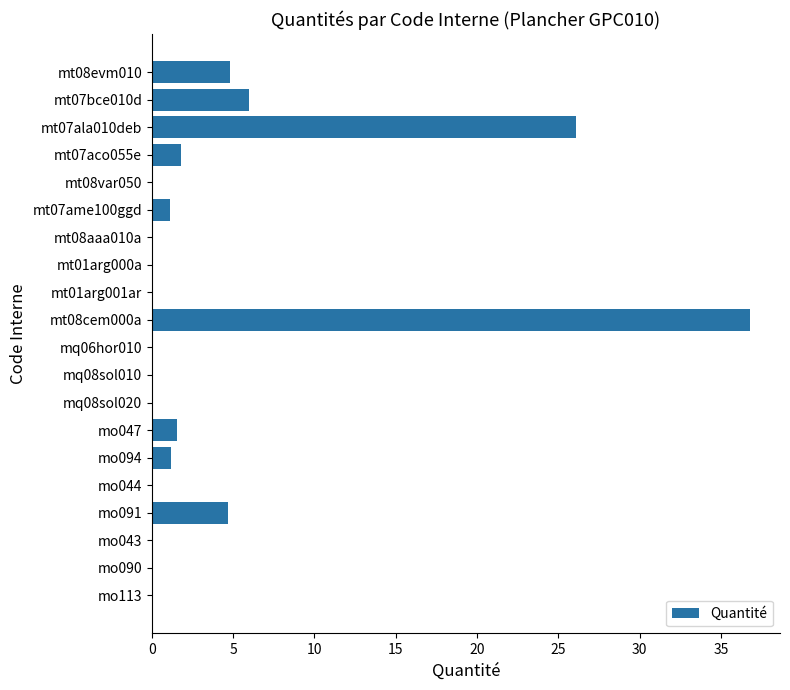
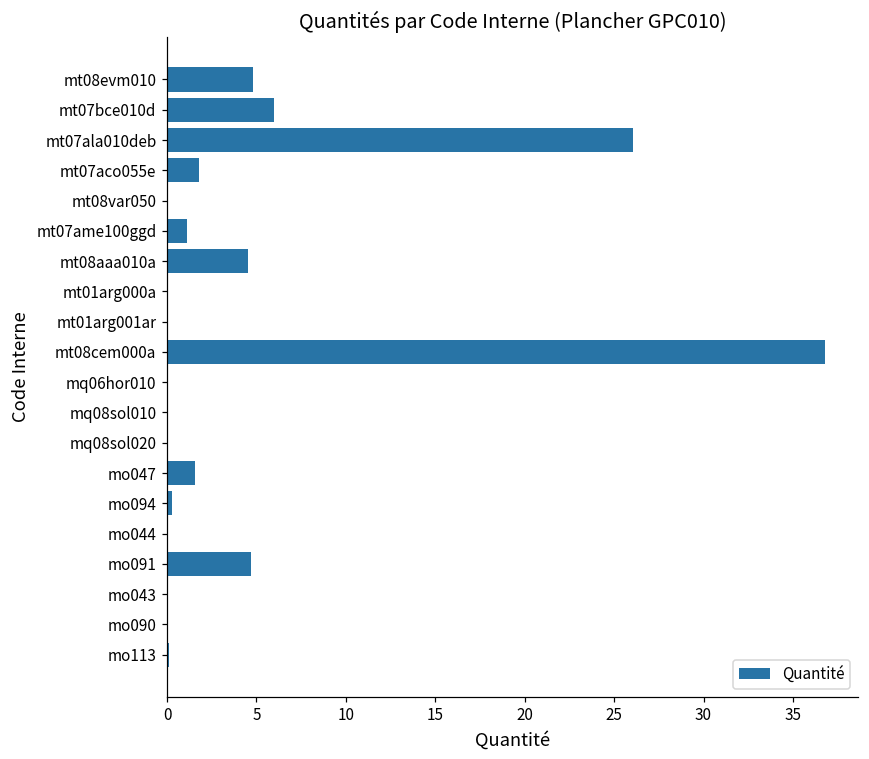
  {
    "mt08evm010": 4.8,
    "mt07bce010d": 6.0,
    "mt07ala010deb": 26.1,
    "mt07aco055e": 1.8,
    "mt07ame100ggd": 1.1,
-   "mt08aaa010a": 0.0,
+   "mt08aaa010a": 4.5,
    "mt08cem000a": 36.8,
    "mo047": 1.6,
-   "mo094": 1.2,
+   "mo094": 0.3,
    "mo091": 4.7
  }
